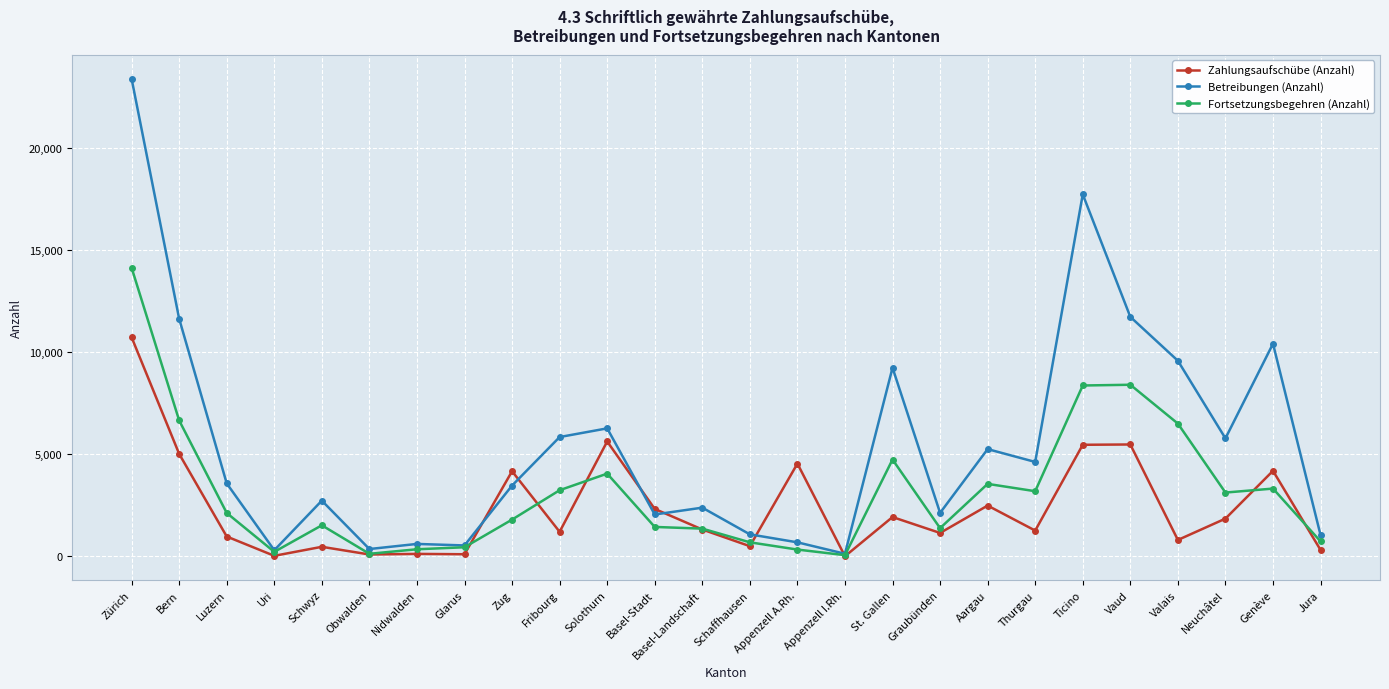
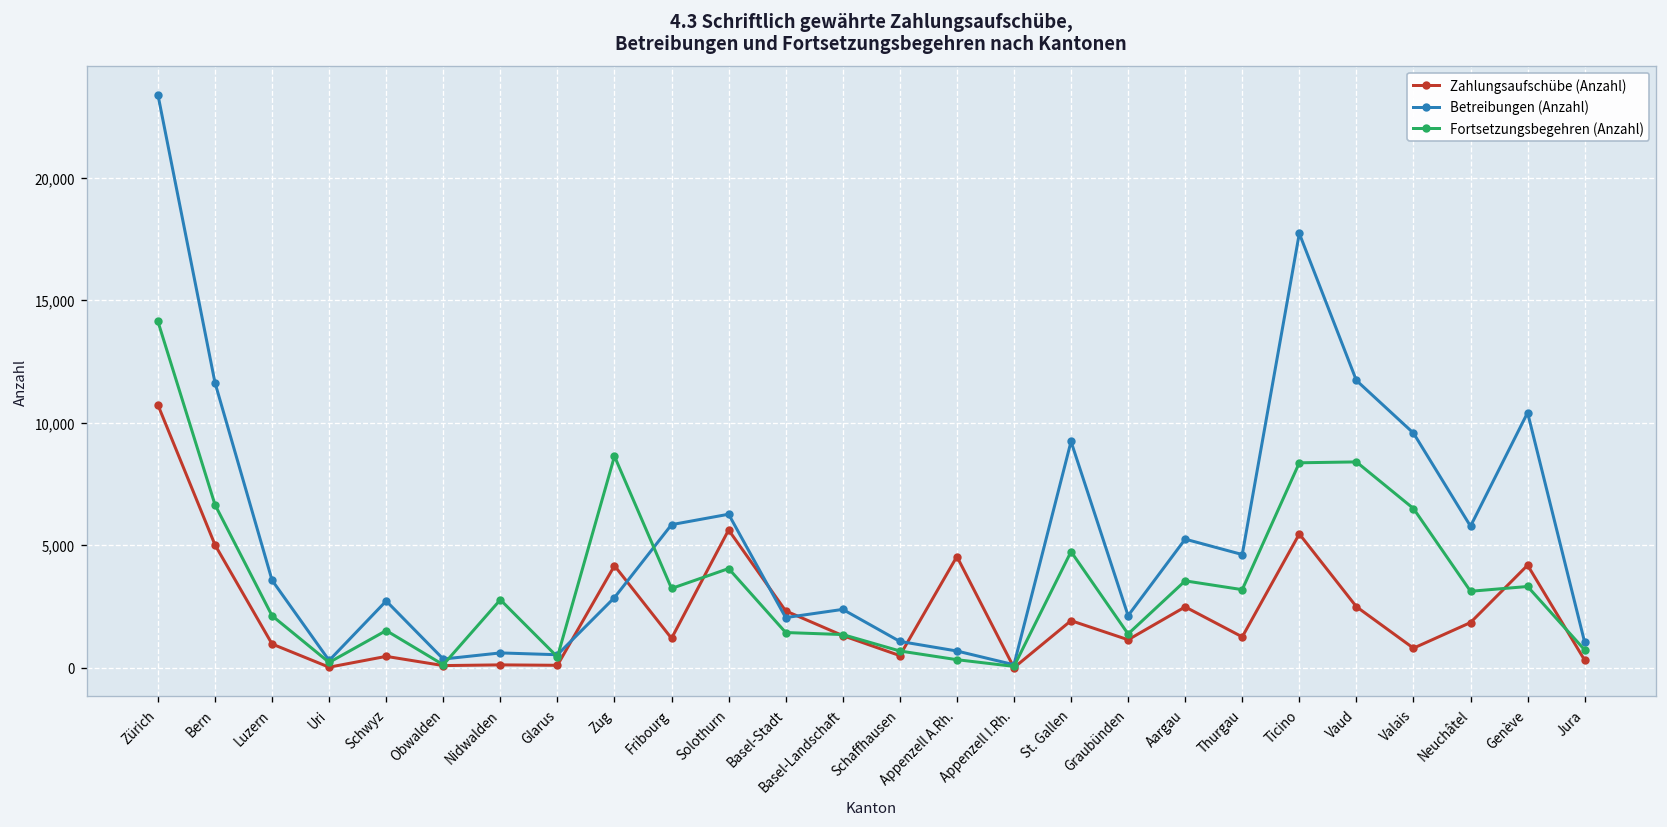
  {
    "Zahlungsaufschübe (Anzahl)": {
      "Zürich": "10,700",
      "Bern": "5,000",
      "Luzern": "1,000",
      "Uri": "0",
      "Schwyz": "500",
      "Nidwalden": "100",
      "Glarus": "100",
      "Zug": "4,200",
      "Fribourg": "1,200",
      "Solothurn": "5,600",
      "Basel-Stadt": "2,300",
      "Schaffhausen": "500",
      "Appenzell A.Rh.": "4,500",
      "St. Gallen": "1,900",
      "Graubünden": "1,100",
      "Aargau": "2,500",
      "Thurgau": "1,300",
      "Ticino": "5,500",
-     "Vaud": "5,500",
+     "Vaud": "2,500",
      "Valais": "800",
      "Neuchâtel": "1,800",
      "Genève": "4,200",
      "Jura": "300"
    },
    "Betreibungen (Anzahl)": {
      "Zürich": "23,400",
      "Bern": "11,600",
      "Luzern": "3,600",
      "Schwyz": "2,700",
      "Obwalden": "400",
      "Nidwalden": "600",
-     "Zug": "3,500",
+     "Zug": "2,900",
      "Fribourg": "5,800",
      "Solothurn": "6,300",
      "Basel-Stadt": "2,000",
      "Basel-Landschaft": "2,400",
      "Schaffhausen": "1,100",
      "Appenzell A.Rh.": "700",
      "St. Gallen": "9,200",
      "Graubünden": "2,100",
      "Aargau": "5,300",
      "Thurgau": "4,600",
      "Ticino": "17,700",
      "Vaud": "11,700",
      "Valais": "9,600",
      "Neuchâtel": "5,800",
      "Genève": "10,400",
      "Jura": "1,000"
    },
    "Fortsetzungsbegehren (Anzahl)": {
      "Zürich": "14,100",
      "Bern": "6,700",
      "Luzern": "2,100",
      "Schwyz": "1,500",
-     "Nidwalden": "300",
-     "Zug": "1,800",
+     "Nidwalden": "2,800",
+     "Zug": "8,600",
      "Fribourg": "3,200",
      "Solothurn": "4,100",
      "Basel-Stadt": "1,400",
      "Schaffhausen": "700",
      "Appenzell A.Rh.": "300",
      "St. Gallen": "4,700",
      "Graubünden": "1,400",
      "Aargau": "3,500",
      "Thurgau": "3,200",
      "Ticino": "8,400",
      "Vaud": "8,400",
      "Valais": "6,500",
      "Neuchâtel": "3,100",
      "Genève": "3,300",
      "Jura": "700"
    }
  }
